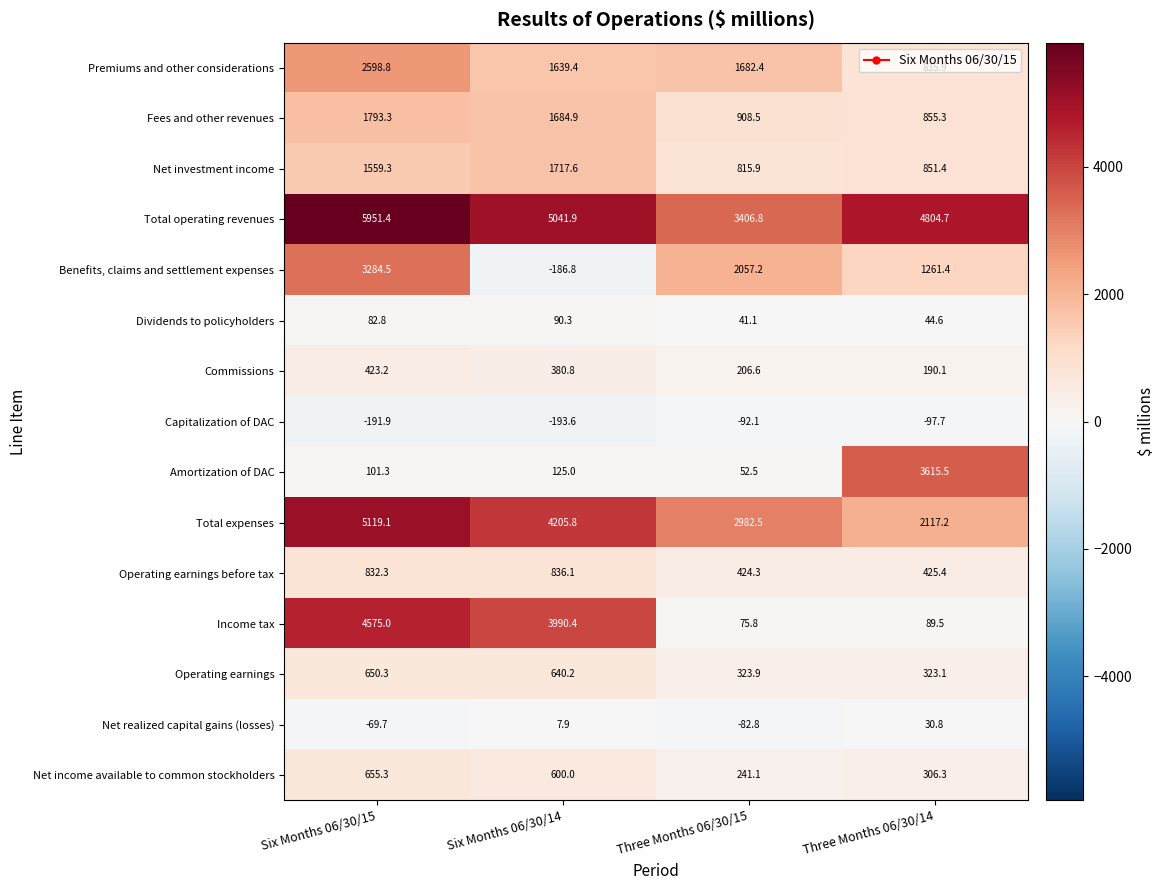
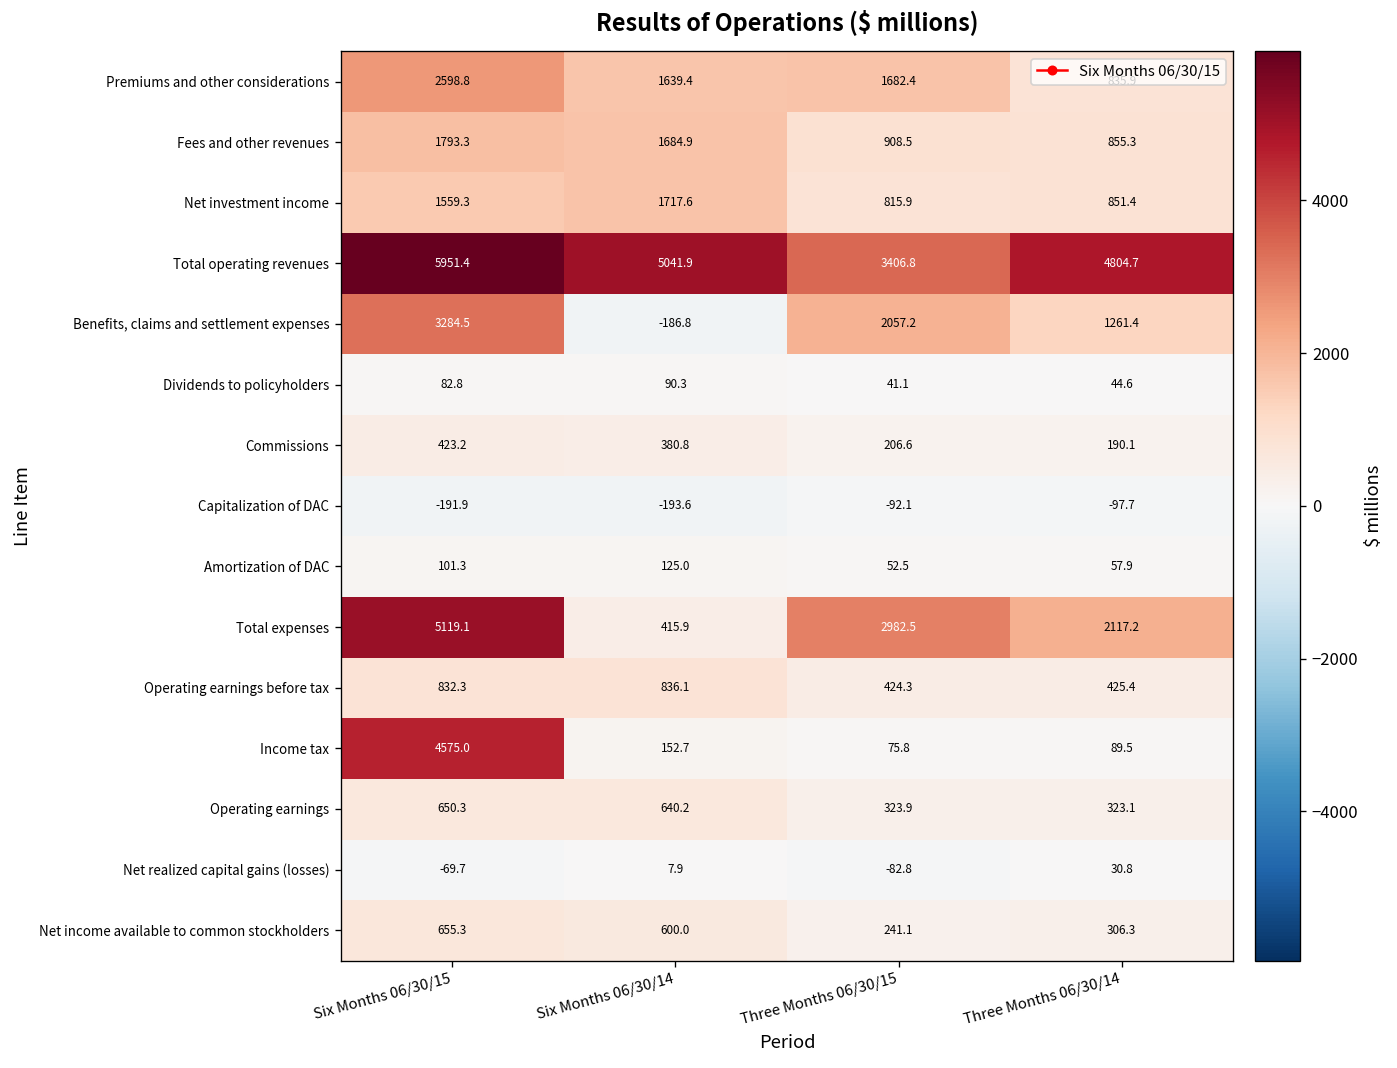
  {
    "Premiums and other considerations": {
      "Six Months 06/30/15": 2598.8,
      "Six Months 06/30/14": 1639.4,
      "Three Months 06/30/15": 1682.4
    },
    "Fees and other revenues": {
      "Six Months 06/30/15": 1793.3,
      "Six Months 06/30/14": 1684.9,
      "Three Months 06/30/15": 908.5,
      "Three Months 06/30/14": 855.3
    },
    "Net investment income": {
      "Six Months 06/30/15": 1559.3,
      "Six Months 06/30/14": 1717.6,
      "Three Months 06/30/15": 815.9,
      "Three Months 06/30/14": 851.4
    },
    "Total operating revenues": {
      "Six Months 06/30/15": 5951.4,
      "Six Months 06/30/14": 5041.9,
      "Three Months 06/30/15": 3406.8,
      "Three Months 06/30/14": 4804.7
    },
    "Benefits, claims and settlement expenses": {
      "Six Months 06/30/15": 3284.5,
      "Six Months 06/30/14": -186.8,
      "Three Months 06/30/15": 2057.2,
      "Three Months 06/30/14": 1261.4
    },
    "Dividends to policyholders": {
      "Six Months 06/30/15": 82.8,
      "Six Months 06/30/14": 90.3,
      "Three Months 06/30/15": 41.1,
      "Three Months 06/30/14": 44.6
    },
    "Commissions": {
      "Six Months 06/30/15": 423.2,
      "Six Months 06/30/14": 380.8,
      "Three Months 06/30/15": 206.6,
      "Three Months 06/30/14": 190.1
    },
    "Capitalization of DAC": {
      "Six Months 06/30/15": -191.9,
      "Six Months 06/30/14": -193.6,
      "Three Months 06/30/15": -92.1,
      "Three Months 06/30/14": -97.7
    },
    "Amortization of DAC": {
      "Six Months 06/30/15": 101.3,
      "Six Months 06/30/14": 125.0,
      "Three Months 06/30/15": 52.5,
-     "Three Months 06/30/14": 3615.5
+     "Three Months 06/30/14": 57.9
    },
    "Total expenses": {
      "Six Months 06/30/15": 5119.1,
-     "Six Months 06/30/14": 4205.8,
+     "Six Months 06/30/14": 415.9,
      "Three Months 06/30/15": 2982.5,
      "Three Months 06/30/14": 2117.2
    },
    "Operating earnings before tax": {
      "Six Months 06/30/15": 832.3,
      "Six Months 06/30/14": 836.1,
      "Three Months 06/30/15": 424.3,
      "Three Months 06/30/14": 425.4
    },
    "Income tax": {
      "Six Months 06/30/15": 4575.0,
-     "Six Months 06/30/14": 3990.4,
+     "Six Months 06/30/14": 152.7,
      "Three Months 06/30/15": 75.8,
      "Three Months 06/30/14": 89.5
    },
    "Operating earnings": {
      "Six Months 06/30/15": 650.3,
      "Six Months 06/30/14": 640.2,
      "Three Months 06/30/15": 323.9,
      "Three Months 06/30/14": 323.1
    },
    "Net realized capital gains (losses)": {
      "Six Months 06/30/15": -69.7,
      "Six Months 06/30/14": 7.9,
      "Three Months 06/30/15": -82.8,
      "Three Months 06/30/14": 30.8
    },
    "Net income available to common stockholders": {
      "Six Months 06/30/15": 655.3,
      "Six Months 06/30/14": 600.0,
      "Three Months 06/30/15": 241.1,
      "Three Months 06/30/14": 306.3
    }
  }
